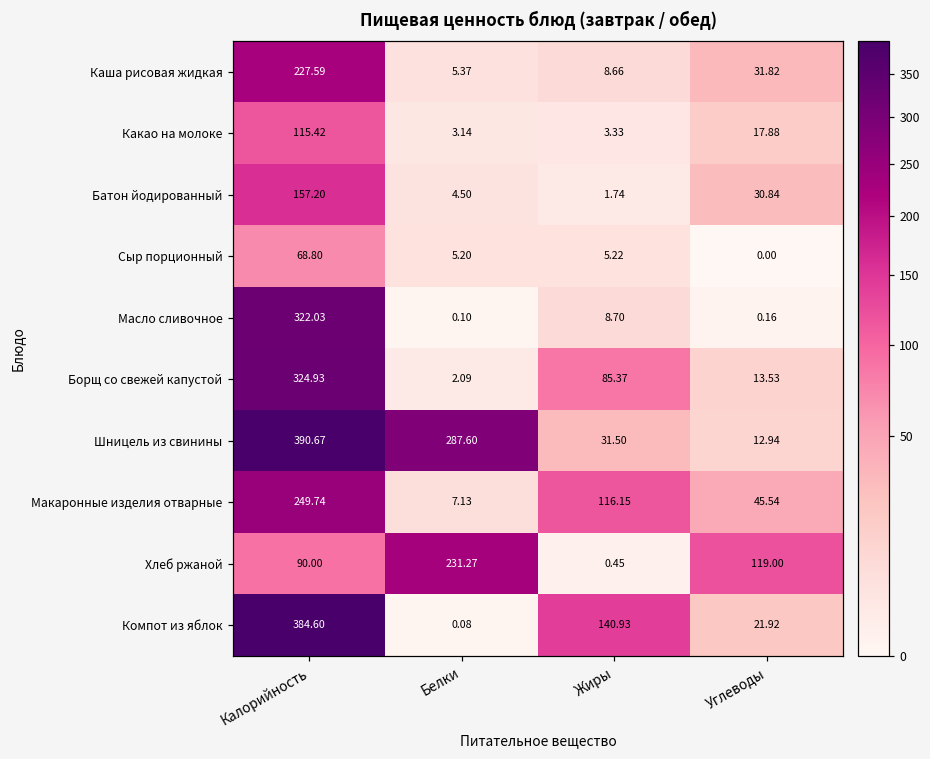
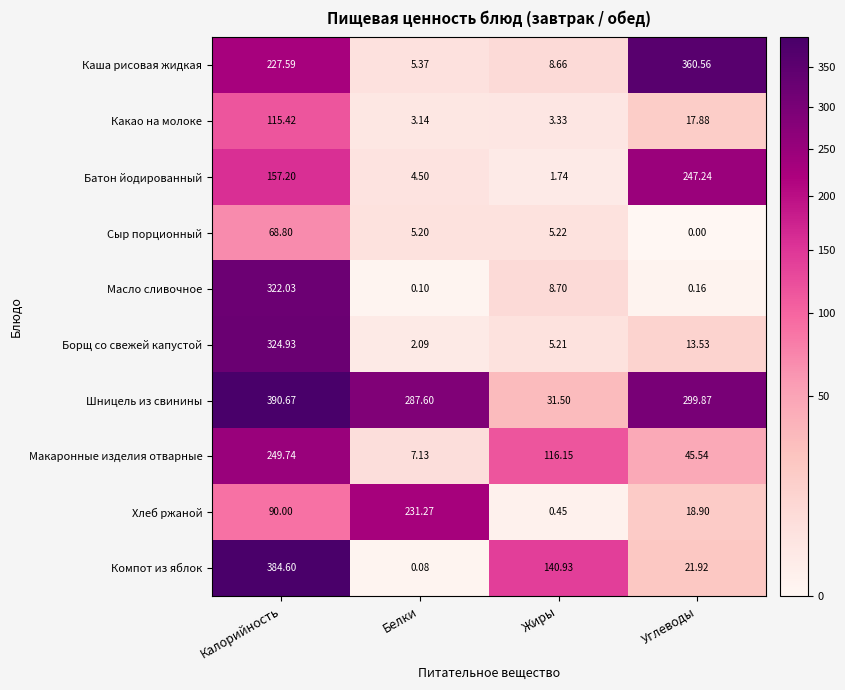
  {
    "Каша рисовая жидкая": {
      "Калорийность": 227.59,
      "Белки": 5.37,
      "Жиры": 8.66,
-     "Углеводы": 31.82
+     "Углеводы": 360.56
    },
    "Какао на молоке": {
      "Калорийность": 115.42,
      "Белки": 3.14,
      "Жиры": 3.33,
      "Углеводы": 17.88
    },
    "Батон йодированный": {
      "Калорийность": 157.20,
      "Белки": 4.50,
      "Жиры": 1.74,
-     "Углеводы": 30.84
+     "Углеводы": 247.24
    },
    "Сыр порционный": {
      "Калорийность": 68.80,
      "Белки": 5.20,
      "Жиры": 5.22,
      "Углеводы": 0.00
    },
    "Масло сливочное": {
      "Калорийность": 322.03,
      "Белки": 0.10,
      "Жиры": 8.70,
      "Углеводы": 0.16
    },
    "Борщ со свежей капустой": {
      "Калорийность": 324.93,
      "Белки": 2.09,
-     "Жиры": 85.37,
+     "Жиры": 5.21,
      "Углеводы": 13.53
    },
    "Шницель из свинины": {
      "Калорийность": 390.67,
      "Белки": 287.60,
      "Жиры": 31.50,
-     "Углеводы": 12.94
+     "Углеводы": 299.87
    },
    "Макаронные изделия отварные": {
      "Калорийность": 249.74,
      "Белки": 7.13,
      "Жиры": 116.15,
      "Углеводы": 45.54
    },
    "Хлеб ржаной": {
      "Калорийность": 90.00,
      "Белки": 231.27,
      "Жиры": 0.45,
-     "Углеводы": 119.00
+     "Углеводы": 18.90
    },
    "Компот из яблок": {
      "Калорийность": 384.60,
      "Белки": 0.08,
      "Жиры": 140.93,
      "Углеводы": 21.92
    }
  }
